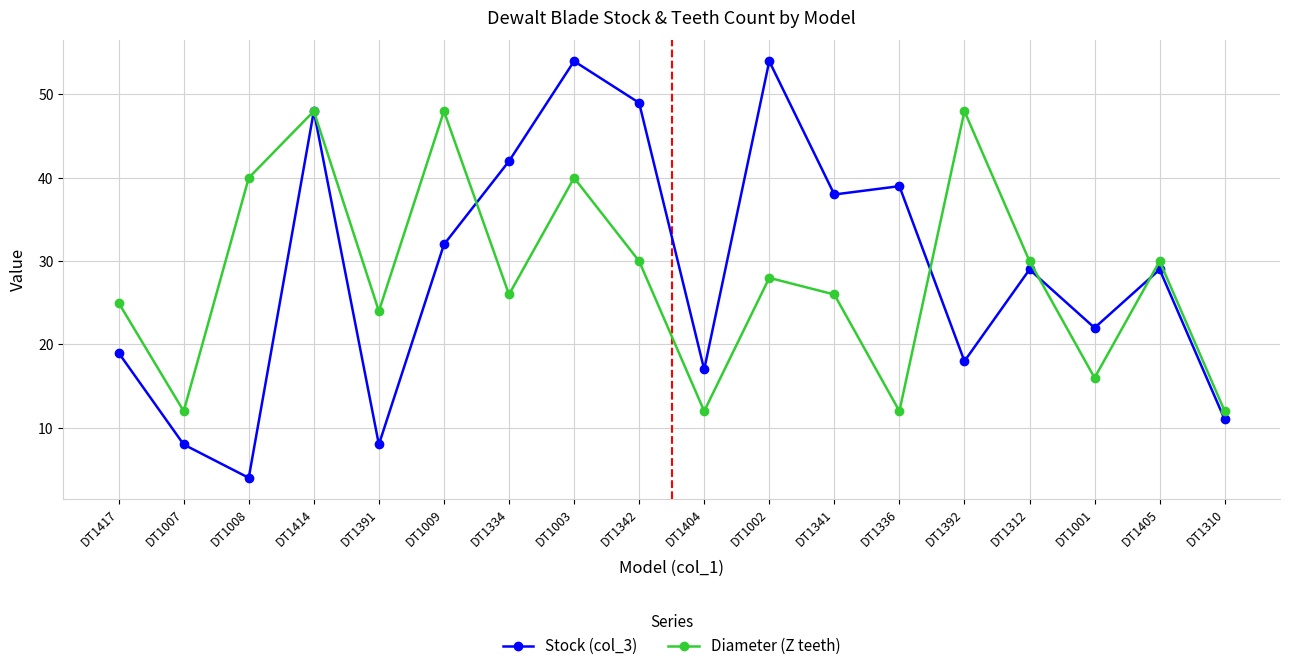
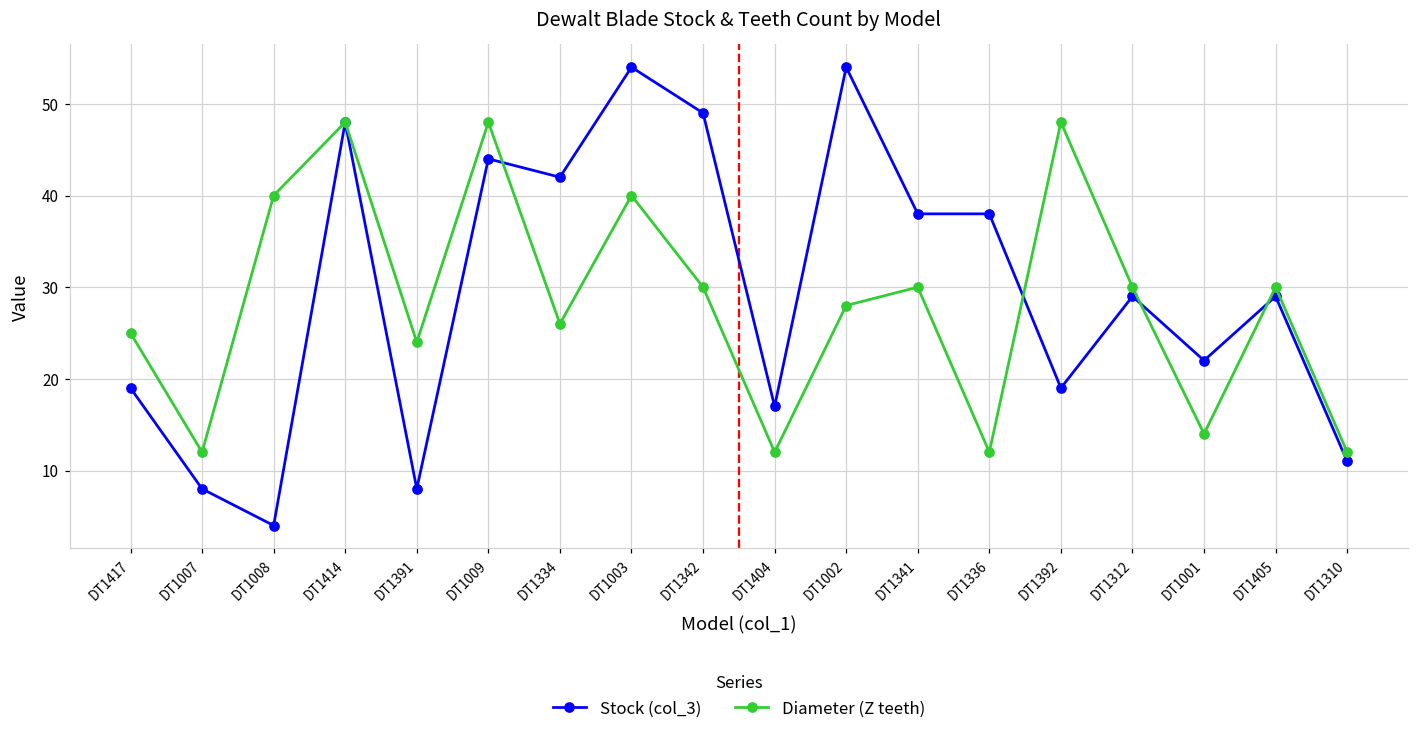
  {
    "Stock (col_3)": {
      "DT1417": 19,
      "DT1007": 8,
      "DT1008": 4,
      "DT1391": 8,
-     "DT1009": 32,
+     "DT1009": 44,
      "DT1334": 42,
      "DT1003": 54,
      "DT1342": 49,
      "DT1404": 17,
      "DT1002": 54,
      "DT1341": 38,
-     "DT1336": 39,
-     "DT1392": 18,
+     "DT1336": 38,
+     "DT1392": 19,
      "DT1312": 29,
      "DT1001": 22,
      "DT1405": 29,
      "DT1310": 11
    },
    "Diameter (Z teeth)": {
      "DT1417": 25,
      "DT1007": 12,
      "DT1008": 40,
      "DT1391": 24,
      "DT1009": 48,
      "DT1334": 26,
      "DT1003": 40,
      "DT1342": 30,
      "DT1404": 12,
      "DT1002": 28,
-     "DT1341": 26,
+     "DT1341": 30,
      "DT1336": 12,
      "DT1392": 48,
      "DT1312": 30,
-     "DT1001": 16,
+     "DT1001": 14,
      "DT1405": 30,
      "DT1310": 12
    }
  }
